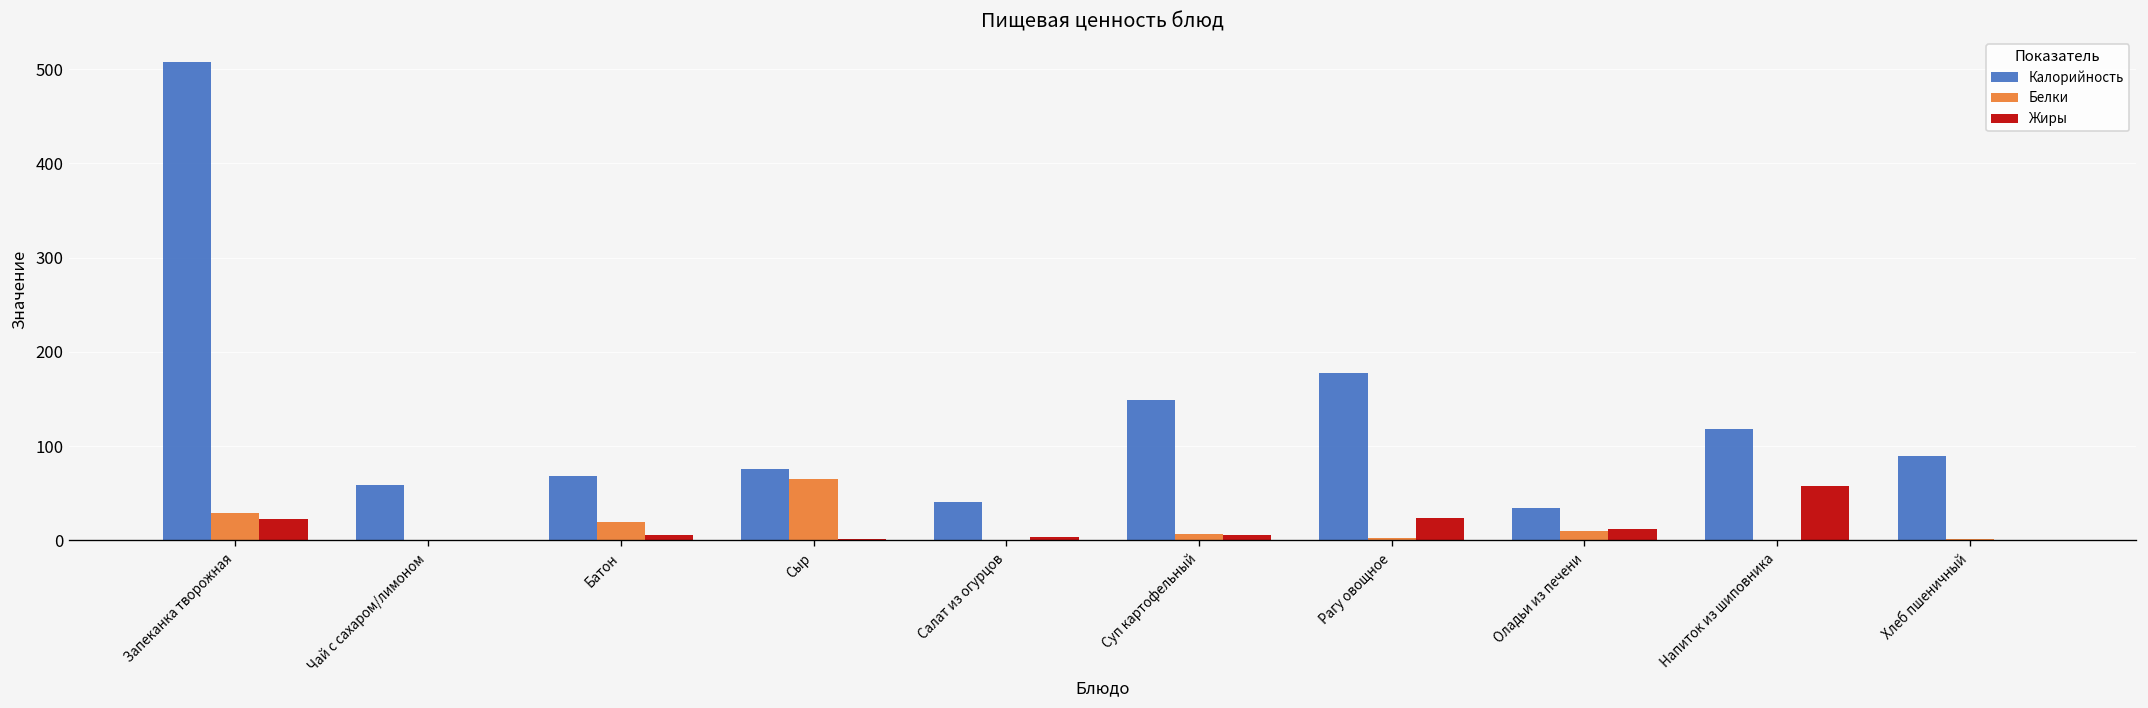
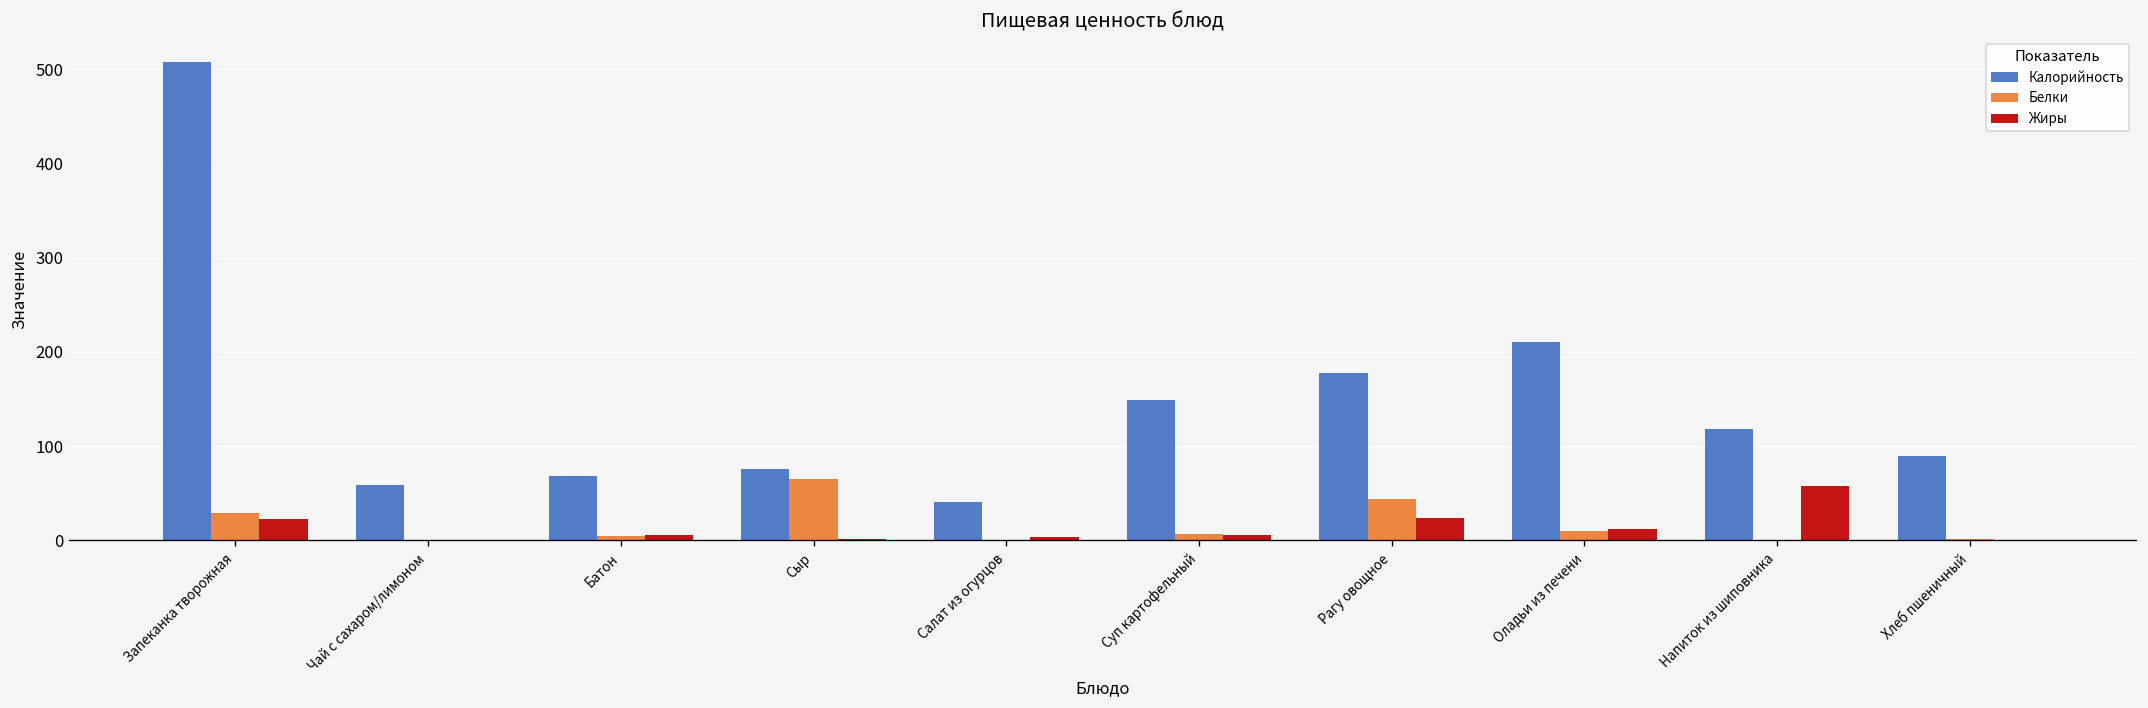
  {
    "Калорийность": {
      "Запеканка творожная": 510,
      "Чай с сахаром/лимоном": 60,
      "Батон": 70,
      "Сыр": 80,
      "Салат из огурцов": 40,
      "Суп картофельный": 150,
      "Рагу овощное": 180,
-     "Оладьи из печени": 30,
+     "Оладьи из печени": 210,
      "Напиток из шиповника": 120,
      "Хлеб пшеничный": 90
    },
    "Белки": {
      "Запеканка творожная": 30,
-     "Батон": 20,
+     "Батон": 0,
      "Сыр": 70,
      "Суп картофельный": 10,
-     "Рагу овощное": 0,
+     "Рагу овощное": 40,
      "Оладьи из печени": 10
    },
    "Жиры": {
      "Запеканка творожная": 20,
      "Батон": 10,
      "Салат из огурцов": 0,
      "Суп картофельный": 10,
      "Рагу овощное": 20,
      "Оладьи из печени": 10,
      "Напиток из шиповника": 60,
      "Хлеб пшеничный": 0
    }
  }
